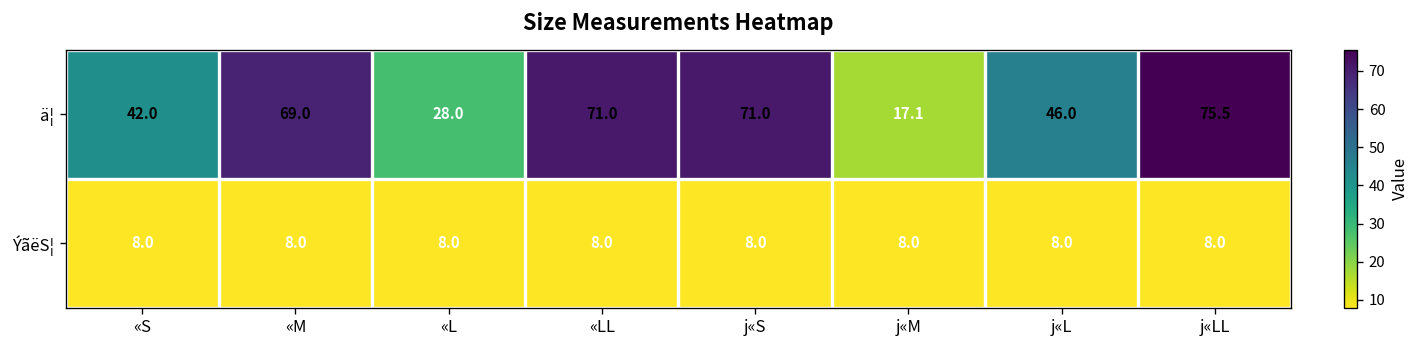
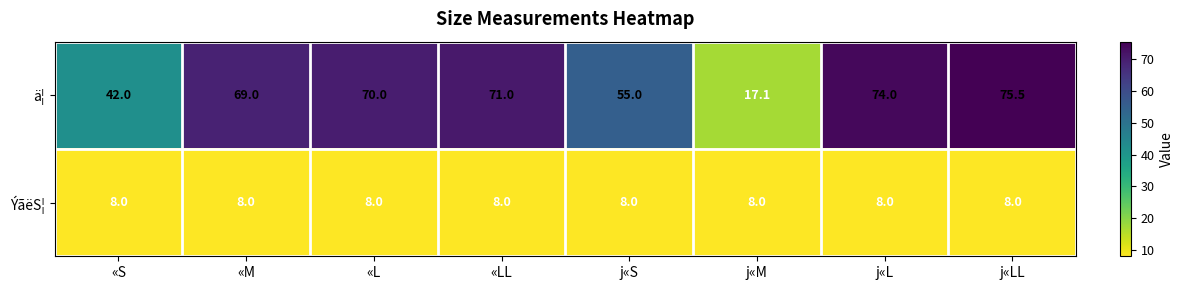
  {
    "ä¦": {
      "«S": 42.0,
      "«M": 69.0,
-     "«L": 28.0,
+     "«L": 70.0,
      "«LL": 71.0,
-     "j«S": 71.0,
+     "j«S": 55.0,
      "j«M": 17.1,
-     "j«L": 46.0,
+     "j«L": 74.0,
      "j«LL": 75.5
    },
    "ÝãëS¦": {
      "«S": 8.0,
      "«M": 8.0,
      "«L": 8.0,
      "«LL": 8.0,
      "j«S": 8.0,
      "j«M": 8.0,
      "j«L": 8.0,
      "j«LL": 8.0
    }
  }
